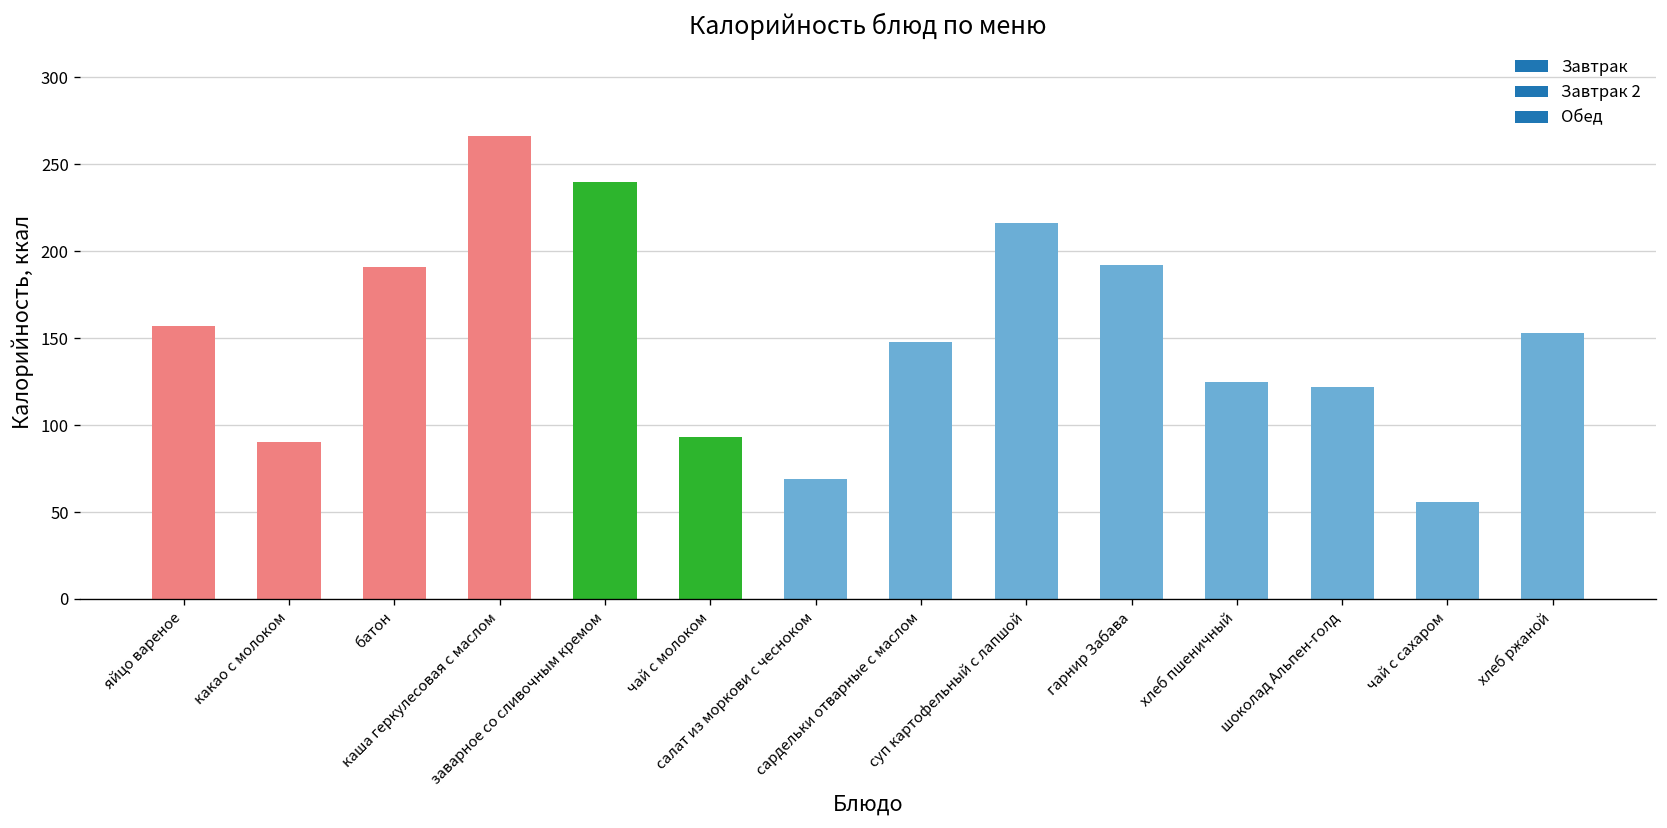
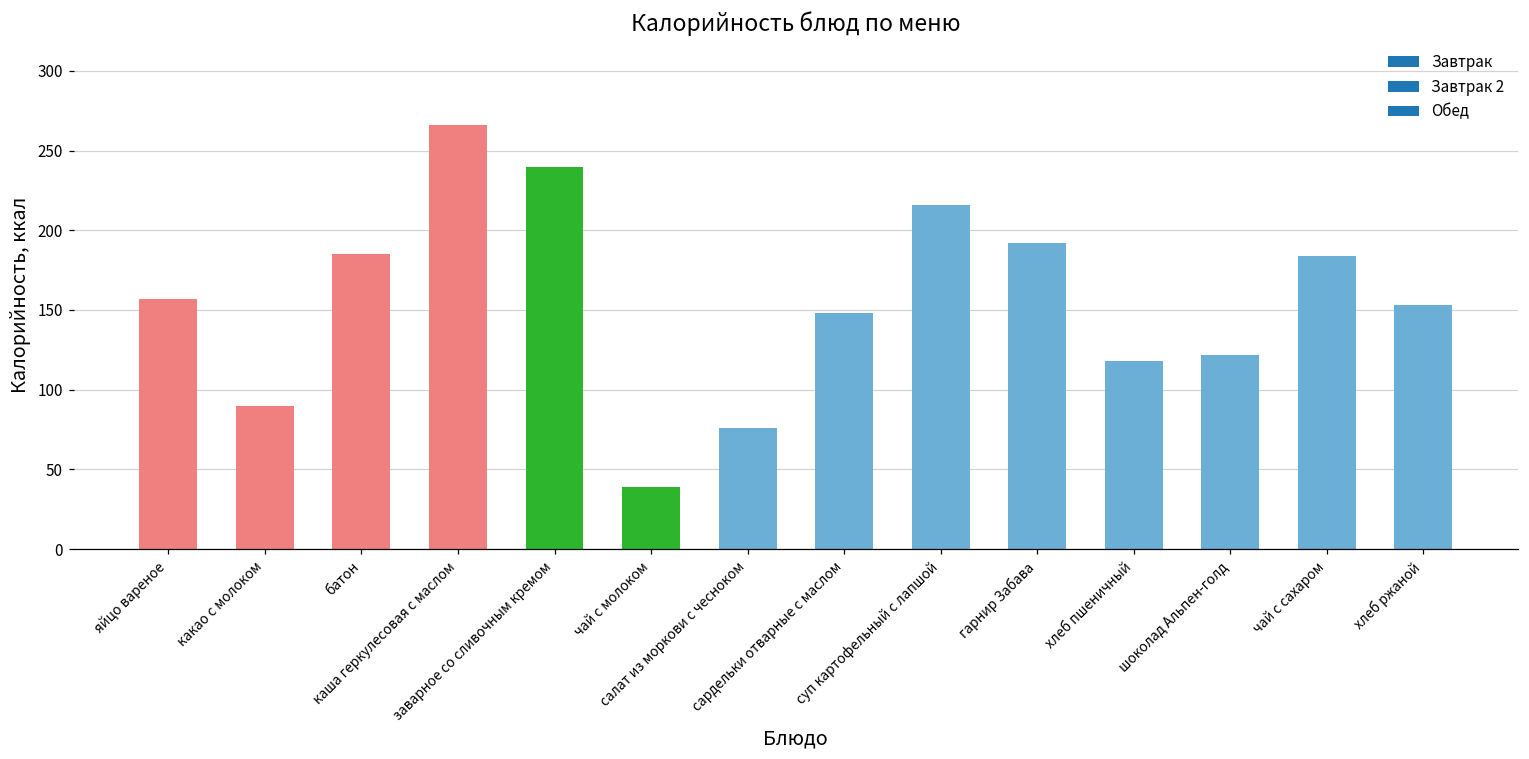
  {
    "яйцо вареное": 157,
    "какао с молоком": 90,
-   "батон": 191,
+   "батон": 185,
    "каша геркулесовая с маслом": 266,
    "заварное со сливочным кремом": 240,
-   "чай с молоком": 93,
-   "салат из моркови с чесноком": 69,
+   "чай с молоком": 39,
+   "салат из моркови с чесноком": 76,
    "сардельки отварные с маслом": 148,
    "суп картофельный с лапшой": 216,
    "гарнир Забава": 192,
-   "хлеб пшеничный": 125,
+   "хлеб пшеничный": 118,
    "шоколад Альпен-голд": 122,
-   "чай с сахаром": 56,
+   "чай с сахаром": 184,
    "хлеб ржаной": 153
  }
